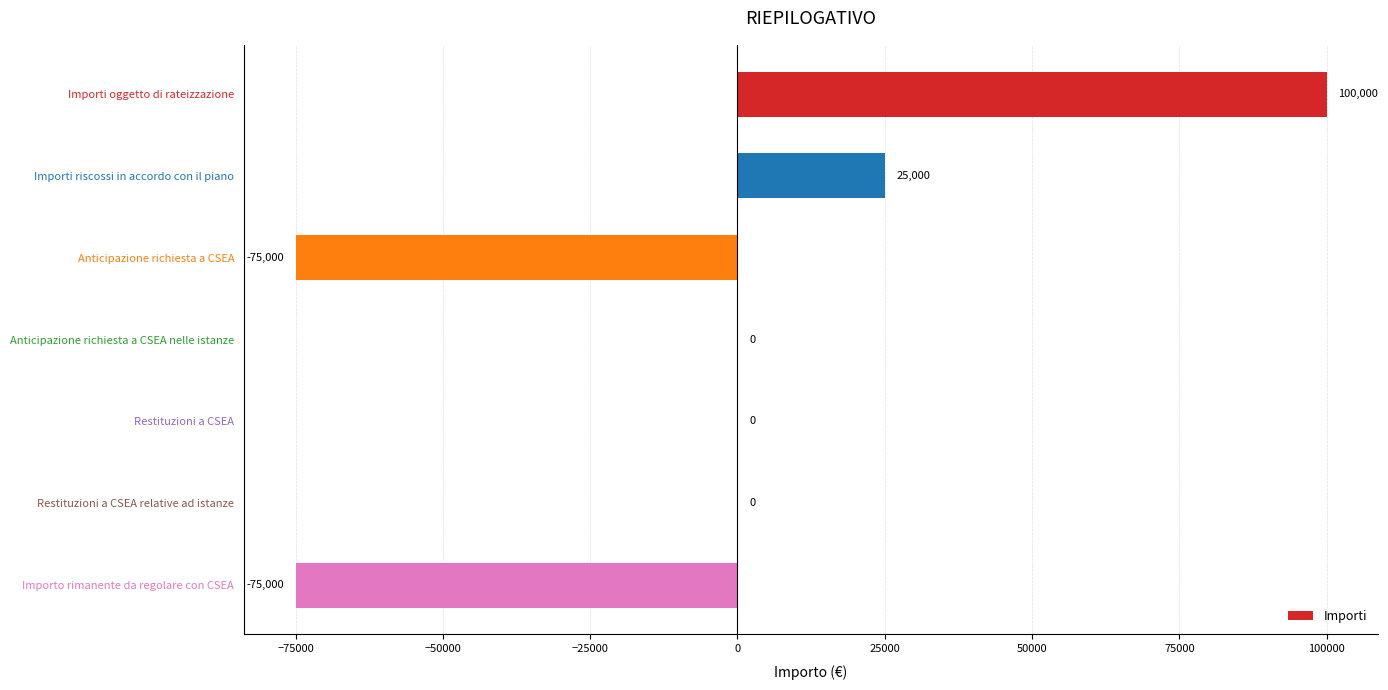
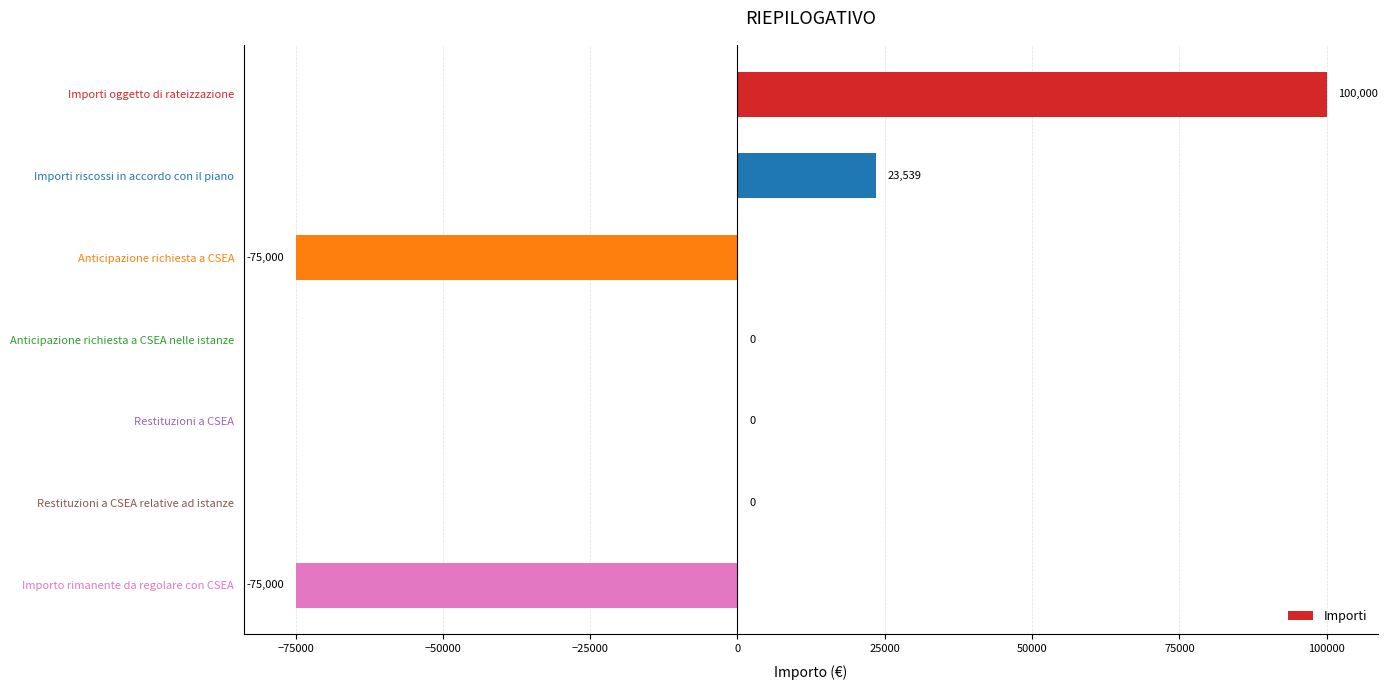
  {
    "Importi oggetto di rateizzazione": "100,000",
-   "Importi riscossi in accordo con il piano": "25,000",
+   "Importi riscossi in accordo con il piano": "23,539",
    "Anticipazione richiesta a CSEA": "-75,000",
    "Anticipazione richiesta a CSEA nelle istanze": "0",
    "Restituzioni a CSEA": "0",
    "Restituzioni a CSEA relative ad istanze": "0",
    "Importo rimanente da regolare con CSEA": "-75,000"
  }
